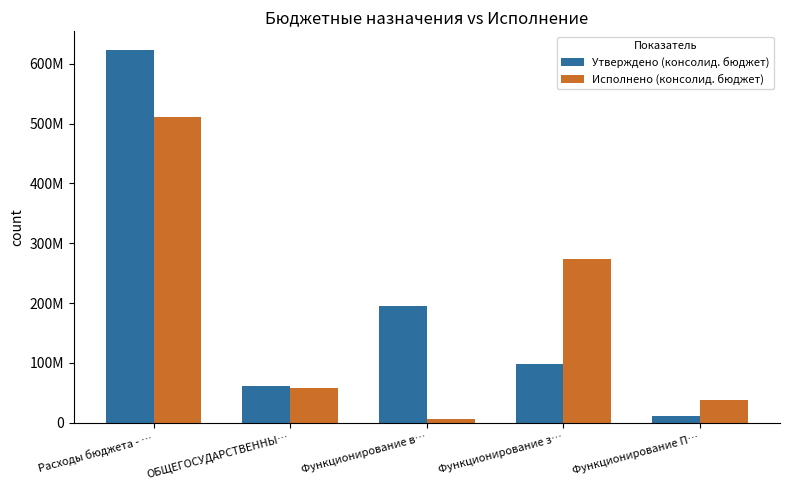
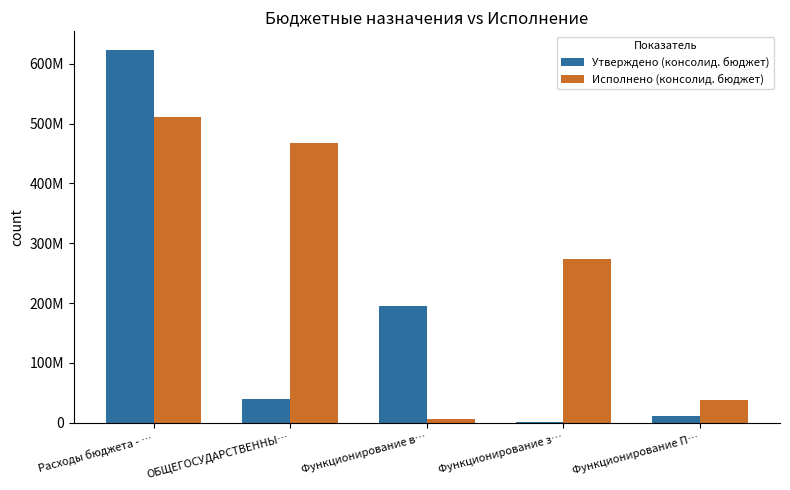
  {
    "Утверждено (консолид. бюджет)": {
      "Расходы бюджета - …": 620000000,
-     "ОБЩЕГОСУДАРСТВЕННЫ…": 60000000,
+     "ОБЩЕГОСУДАРСТВЕННЫ…": 40000000,
      "Функционирование в…": 190000000,
-     "Функционирование з…": 100000000,
+     "Функционирование з…": 0,
      "Функционирование П…": 10000000
    },
    "Исполнено (консолид. бюджет)": {
      "Расходы бюджета - …": 510000000,
-     "ОБЩЕГОСУДАРСТВЕННЫ…": 60000000,
+     "ОБЩЕГОСУДАРСТВЕННЫ…": 470000000,
      "Функционирование в…": 10000000,
      "Функционирование з…": 270000000,
      "Функционирование П…": 40000000
    }
  }
